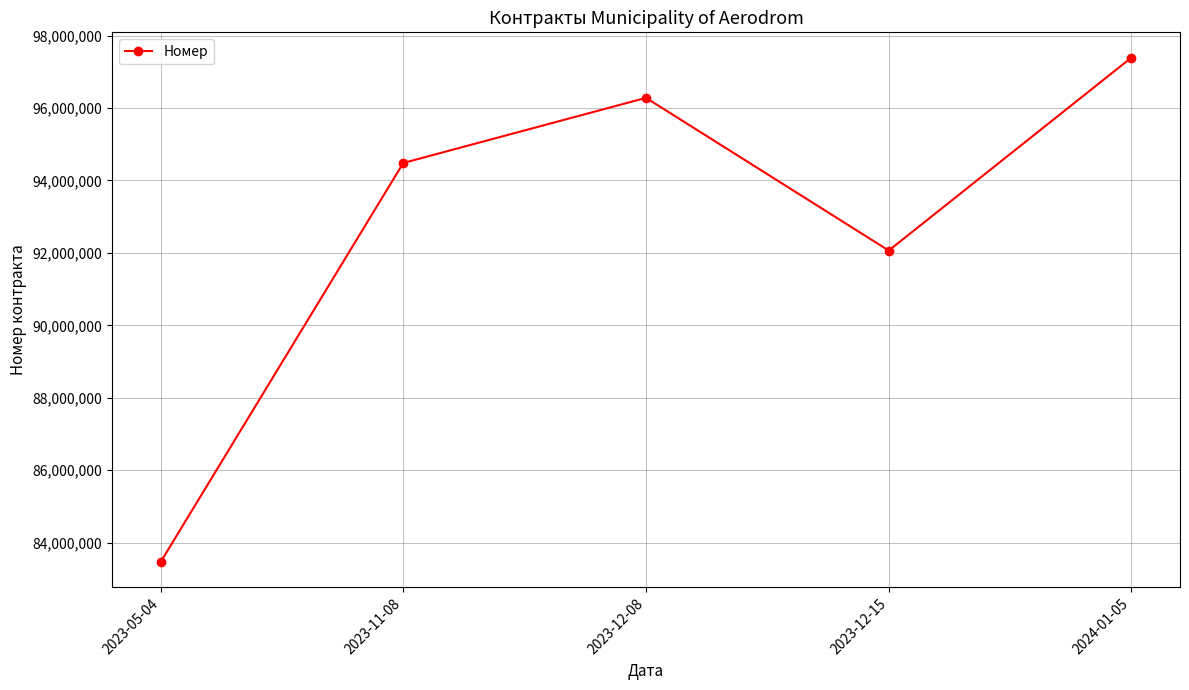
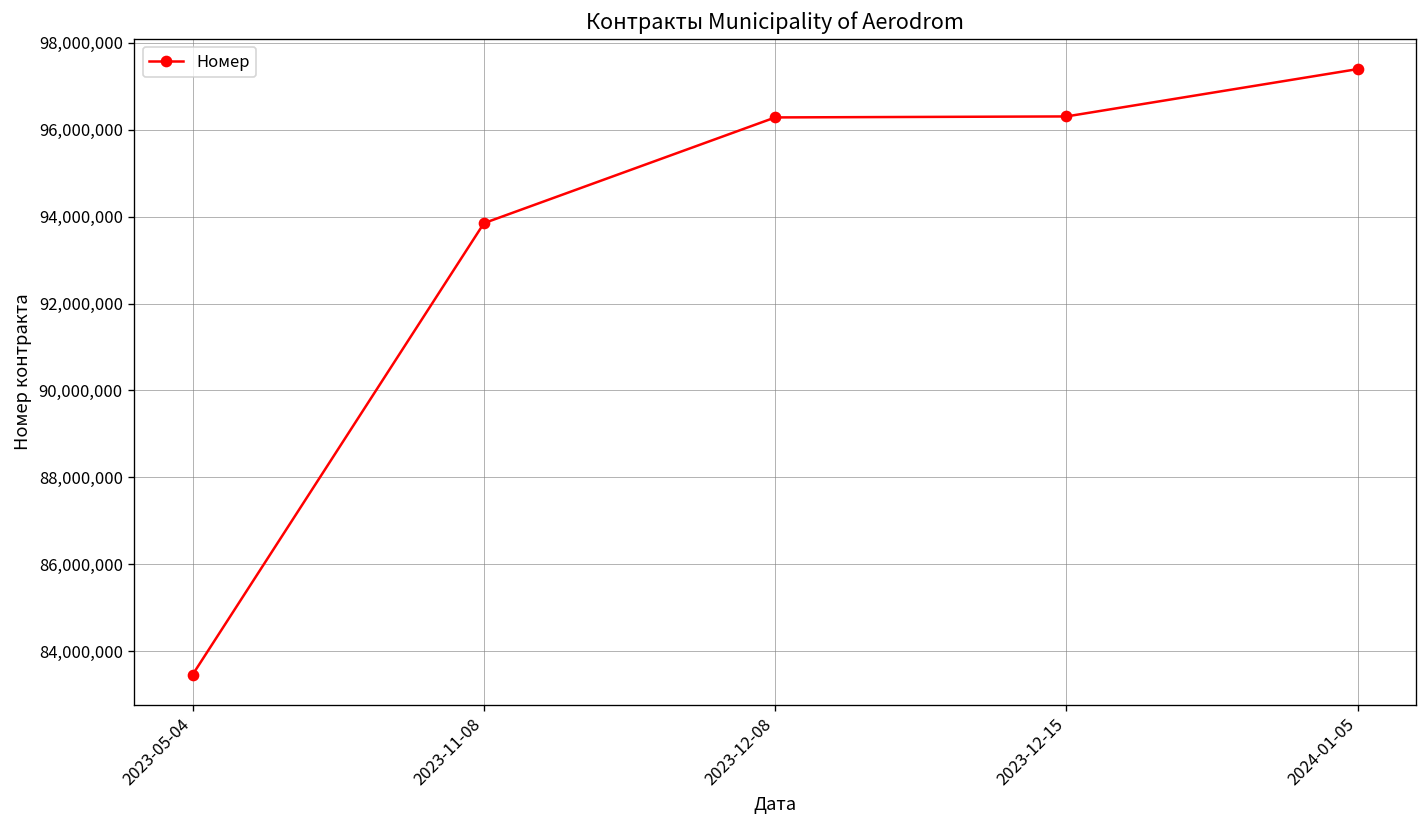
  {
    "2023-05-04": "83,500,000",
-   "2023-11-08": "94,500,000",
+   "2023-11-08": "93,800,000",
    "2023-12-08": "96,300,000",
-   "2023-12-15": "92,100,000",
+   "2023-12-15": "96,300,000",
    "2024-01-05": "97,400,000"
  }
